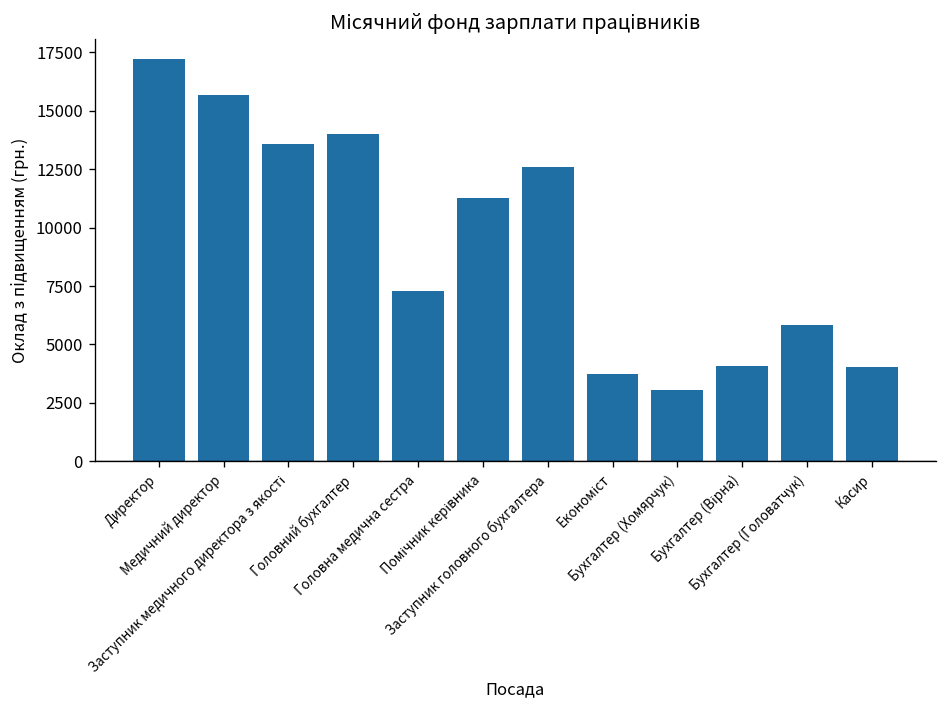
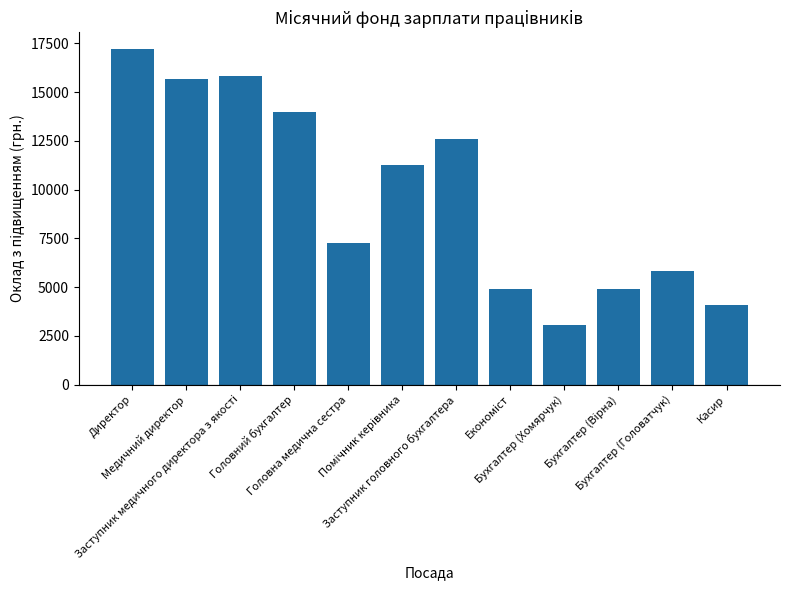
  {
    "Директор": 17200,
    "Медичний директор": 15700,
-   "Заступник медичного директора з якості": 13600,
+   "Заступник медичного директора з якості": 15800,
    "Головний бухгалтер": 14000,
    "Головна медична сестра": 7300,
    "Помічник керівника": 11200,
    "Заступник головного бухгалтера": 12600,
-   "Економіст": 3800,
+   "Економіст": 4900,
    "Бухгалтер (Хомярчук)": 3100,
-   "Бухгалтер (Вірна)": 4100,
+   "Бухгалтер (Вірна)": 4900,
    "Бухгалтер (Головатчук)": 5800,
    "Касир": 4100
  }
